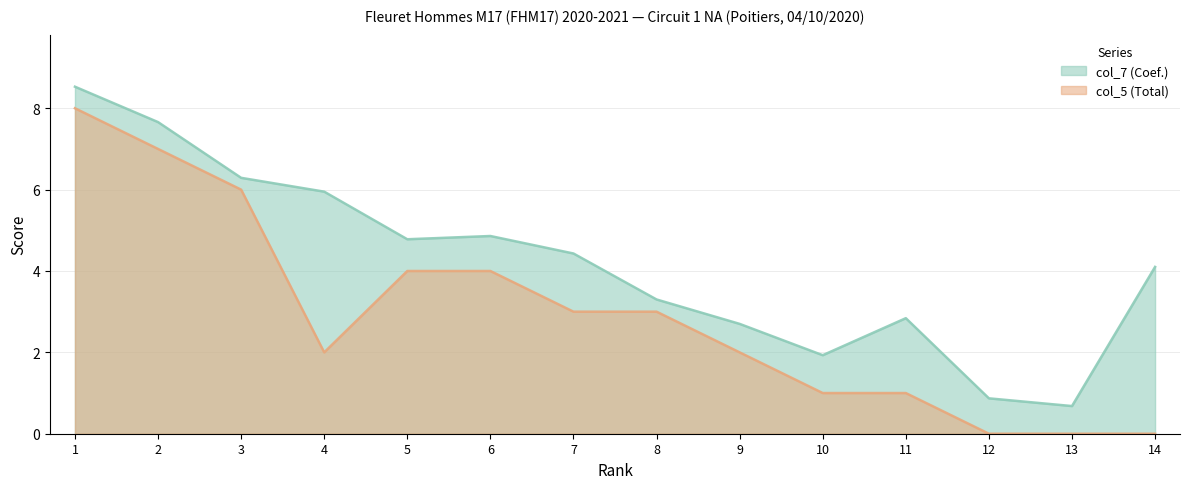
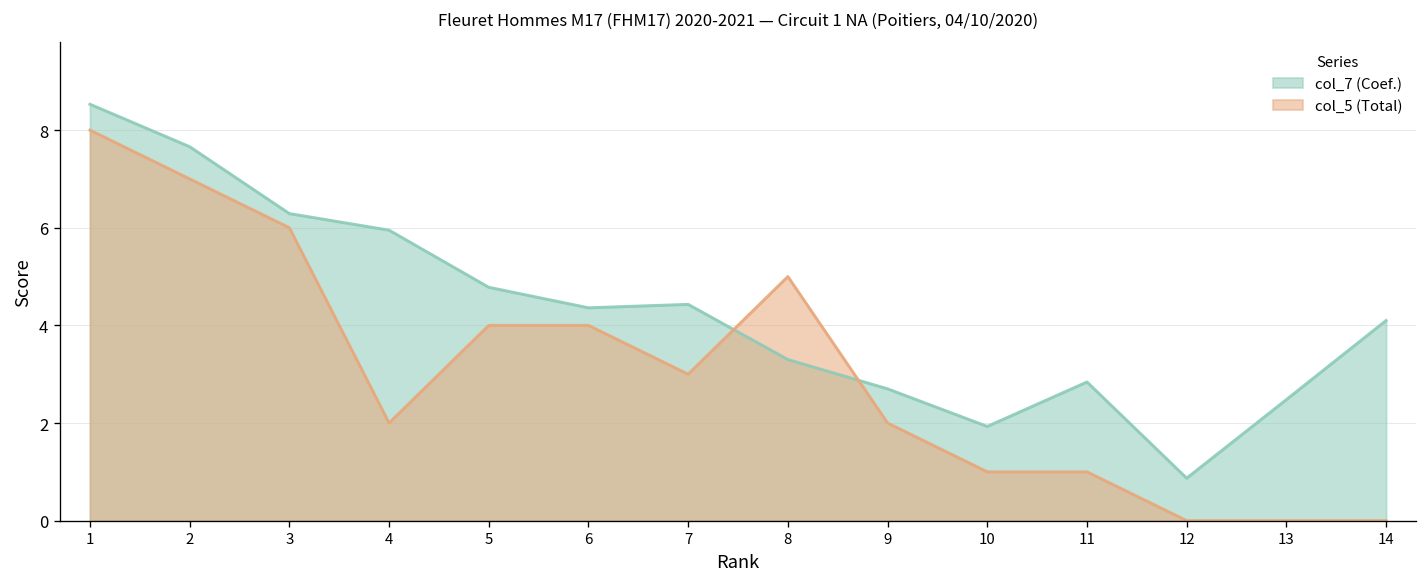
  {
    "col_7 (Coef.)": {
      "1": 8.5,
      "2": 7.7,
      "3": 6.3,
      "4": 6.0,
      "5": 4.8,
-     "6": 4.9,
+     "6": 4.4,
      "7": 4.4,
      "8": 3.3,
      "9": 2.7,
      "10": 1.9,
      "11": 2.8,
      "12": 0.9,
-     "13": 0.7,
+     "13": 2.5,
      "14": 4.1
    },
    "col_5 (Total)": {
      "1": 8,
      "2": 7,
      "3": 6,
      "4": 2,
      "5": 4,
      "6": 4,
      "7": 3,
-     "8": 3,
+     "8": 5,
      "9": 2,
      "10": 1,
      "11": 1,
      "12": 0,
      "13": 0,
      "14": 0
    }
  }
